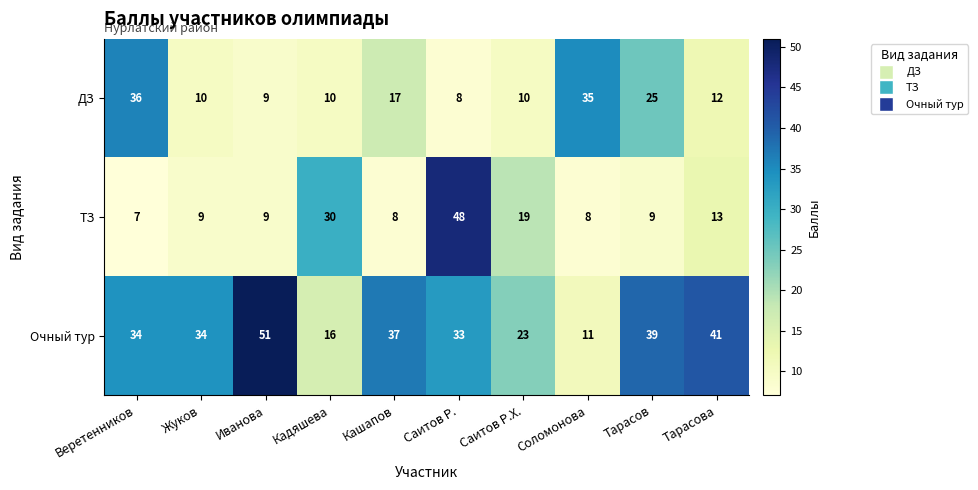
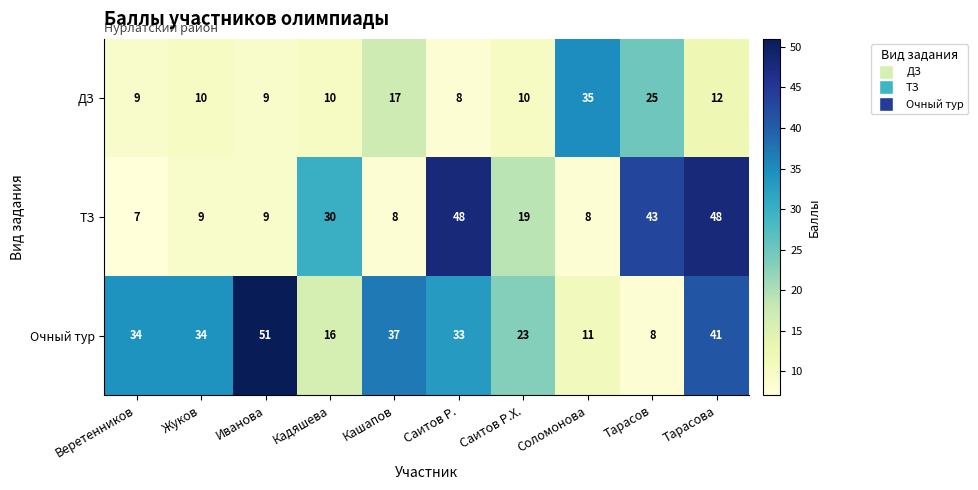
  {
    "ДЗ": {
-     "Веретенников": 36,
+     "Веретенников": 9,
      "Жуков": 10,
      "Иванова": 9,
      "Кадяшева": 10,
      "Кашапов": 17,
      "Саитов Р.": 8,
      "Саитов Р.Х.": 10,
      "Соломонова": 35,
      "Тарасов": 25,
      "Тарасова": 12
    },
    "ТЗ": {
      "Веретенников": 7,
      "Жуков": 9,
      "Иванова": 9,
      "Кадяшева": 30,
      "Кашапов": 8,
      "Саитов Р.": 48,
      "Саитов Р.Х.": 19,
      "Соломонова": 8,
-     "Тарасов": 9,
-     "Тарасова": 13
+     "Тарасов": 43,
+     "Тарасова": 48
    },
    "Очный тур": {
      "Веретенников": 34,
      "Жуков": 34,
      "Иванова": 51,
      "Кадяшева": 16,
      "Кашапов": 37,
      "Саитов Р.": 33,
      "Саитов Р.Х.": 23,
      "Соломонова": 11,
-     "Тарасов": 39,
+     "Тарасов": 8,
      "Тарасова": 41
    }
  }
